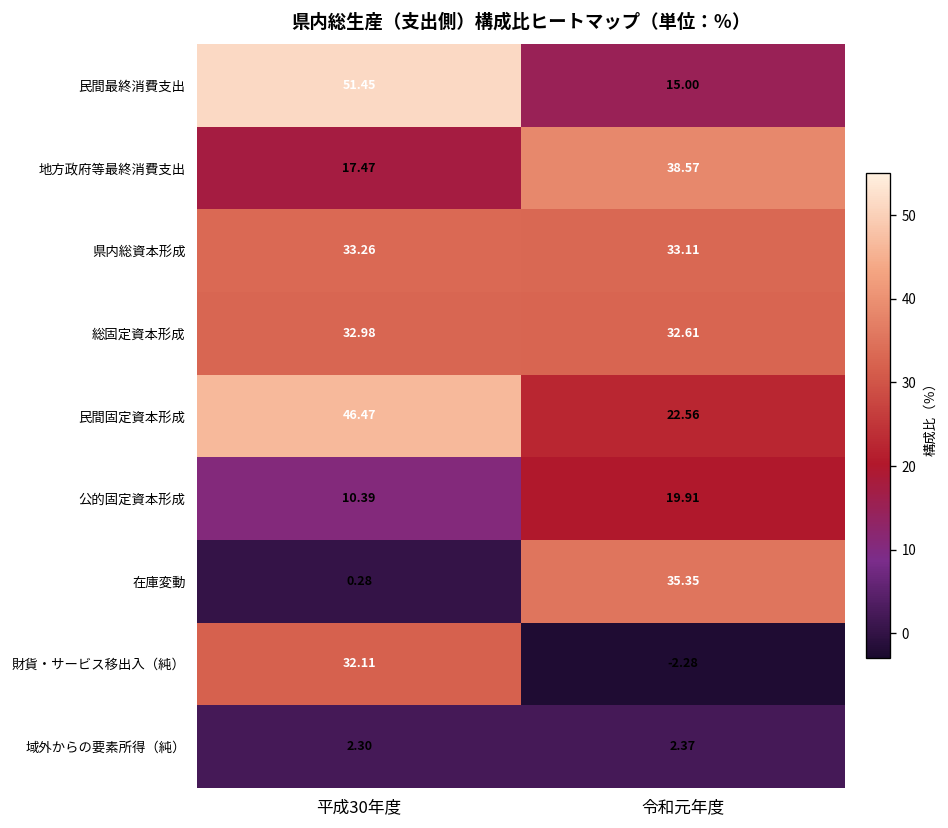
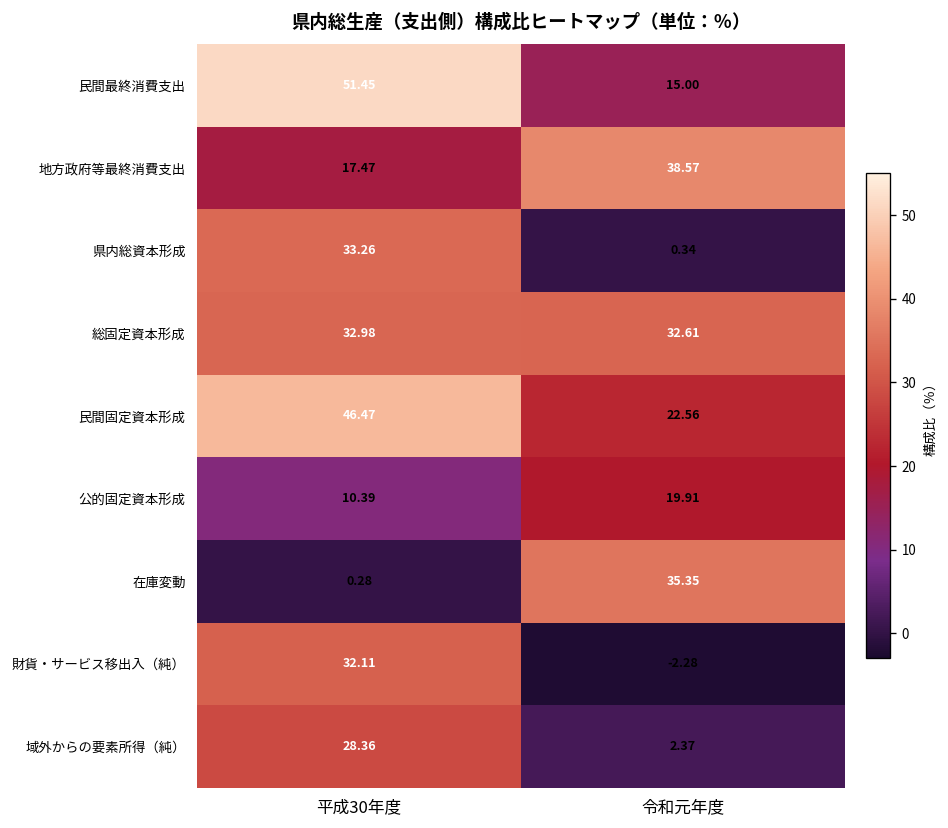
  {
    "民間最終消費支出": {
      "平成30年度": 51.45,
      "令和元年度": 15.00
    },
    "地方政府等最終消費支出": {
      "平成30年度": 17.47,
      "令和元年度": 38.57
    },
    "県内総資本形成": {
      "平成30年度": 33.26,
-     "令和元年度": 33.11
+     "令和元年度": 0.34
    },
    "総固定資本形成": {
      "平成30年度": 32.98,
      "令和元年度": 32.61
    },
    "民間固定資本形成": {
      "平成30年度": 46.47,
      "令和元年度": 22.56
    },
    "公的固定資本形成": {
      "平成30年度": 10.39,
      "令和元年度": 19.91
    },
    "在庫変動": {
      "平成30年度": 0.28,
      "令和元年度": 35.35
    },
    "財貨・サービス移出入（純）": {
      "平成30年度": 32.11,
      "令和元年度": -2.28
    },
    "域外からの要素所得（純）": {
-     "平成30年度": 2.30,
+     "平成30年度": 28.36,
      "令和元年度": 2.37
    }
  }
